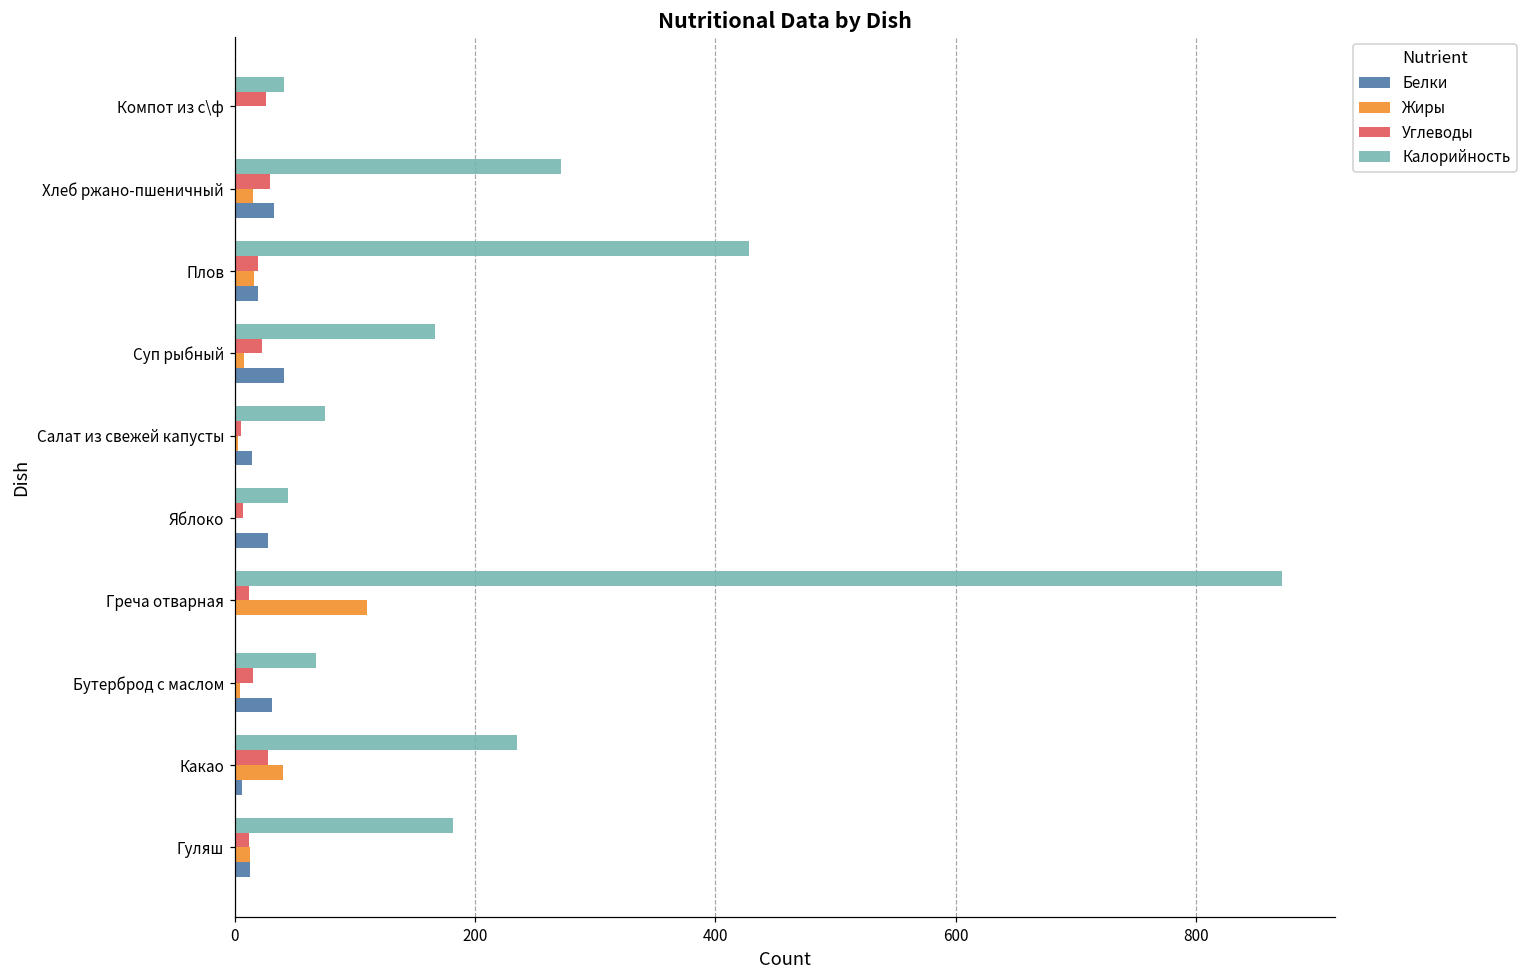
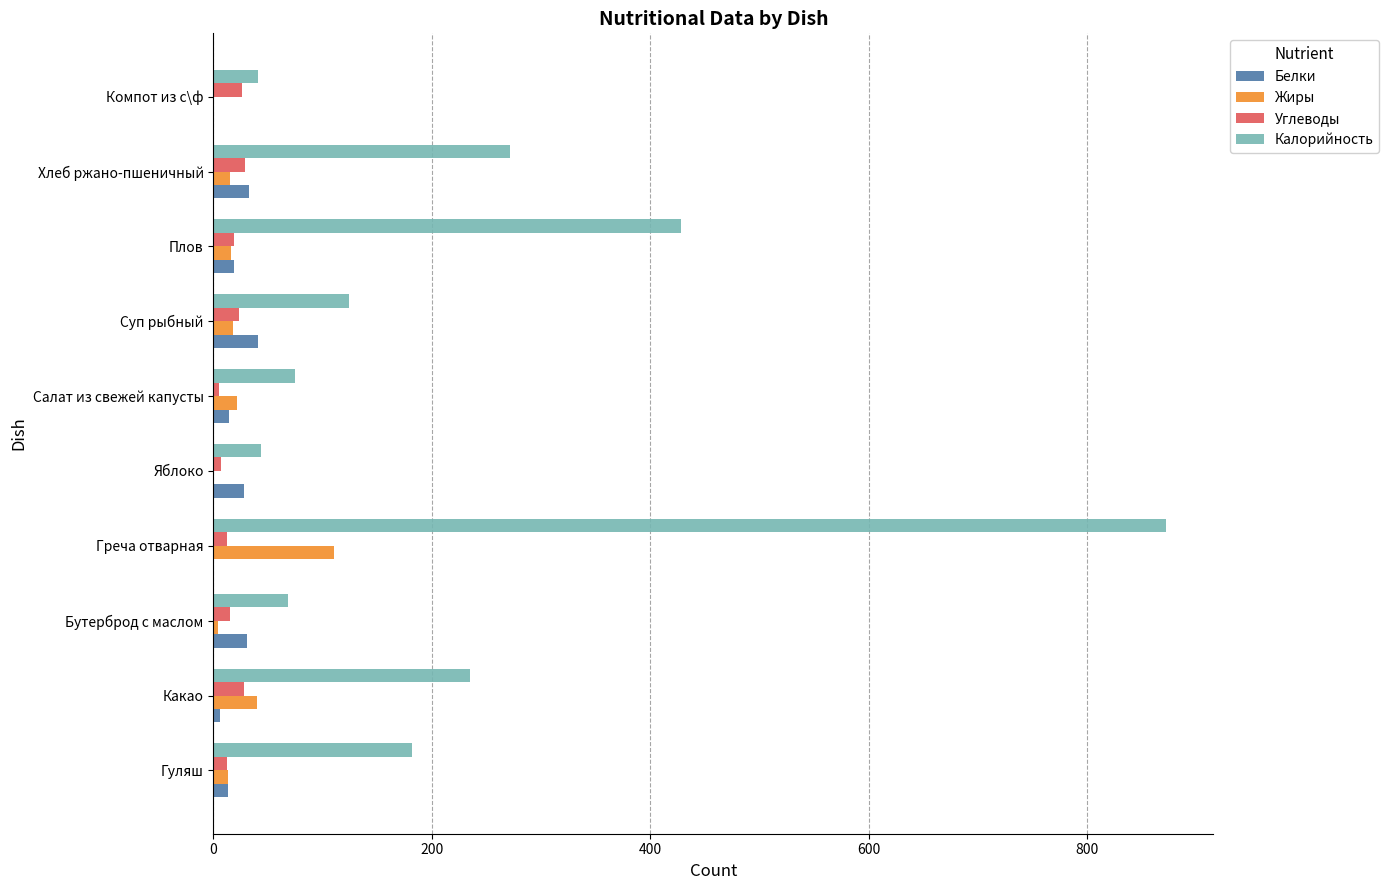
  {
    "Белки": {
      "Компот из с\\ф": 0,
      "Хлеб ржано-пшеничный": 33,
      "Плов": 19,
      "Суп рыбный": 41,
      "Салат из свежей капусты": 14,
      "Яблоко": 28,
      "Бутерброд с маслом": 31,
      "Какао": 6,
      "Гуляш": 13
    },
    "Жиры": {
      "Компот из с\\ф": 0,
      "Хлеб ржано-пшеничный": 15,
      "Плов": 16,
-     "Суп рыбный": 8,
-     "Салат из свежей капусты": 3,
+     "Суп рыбный": 18,
+     "Салат из свежей капусты": 22,
      "Яблоко": 0,
      "Греча отварная": 110,
      "Бутерброд с маслом": 4,
      "Какао": 40,
      "Гуляш": 13
    },
    "Углеводы": {
      "Компот из с\\ф": 26,
      "Хлеб ржано-пшеничный": 29,
      "Плов": 19,
      "Суп рыбный": 23,
      "Салат из свежей капусты": 5,
      "Яблоко": 7,
      "Греча отварная": 12,
      "Бутерброд с маслом": 15,
      "Какао": 28,
      "Гуляш": 12
    },
    "Калорийность": {
      "Компот из с\\ф": 41,
      "Хлеб ржано-пшеничный": 272,
      "Плов": 428,
-     "Суп рыбный": 167,
+     "Суп рыбный": 124,
      "Салат из свежей капусты": 75,
      "Яблоко": 44,
      "Греча отварная": 872,
      "Бутерброд с маслом": 68,
      "Какао": 235,
      "Гуляш": 182
    }
  }
